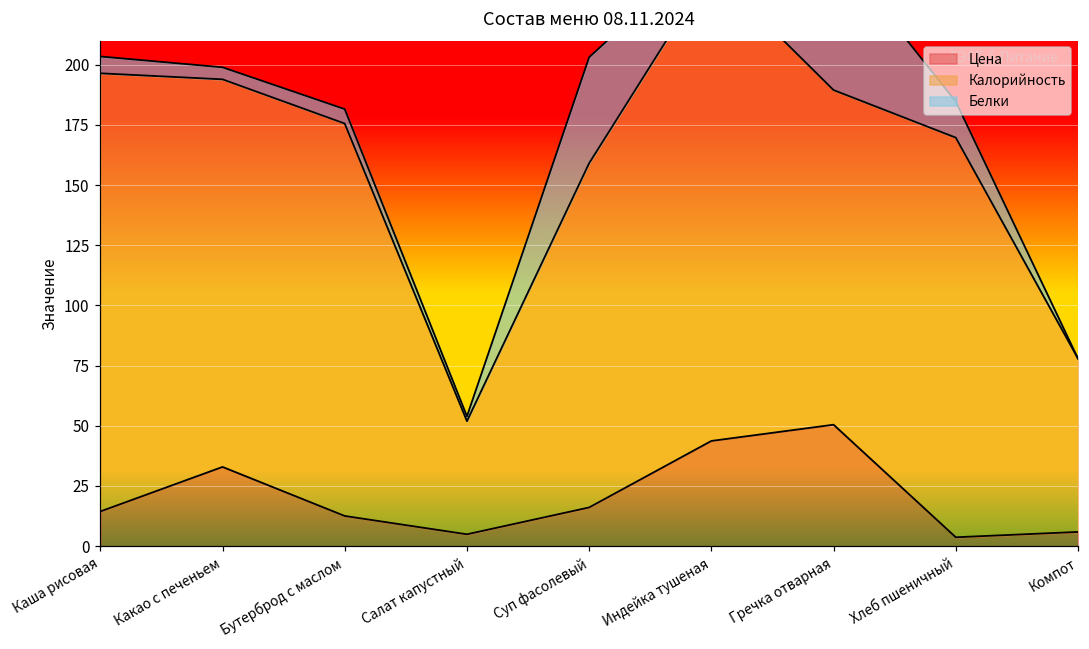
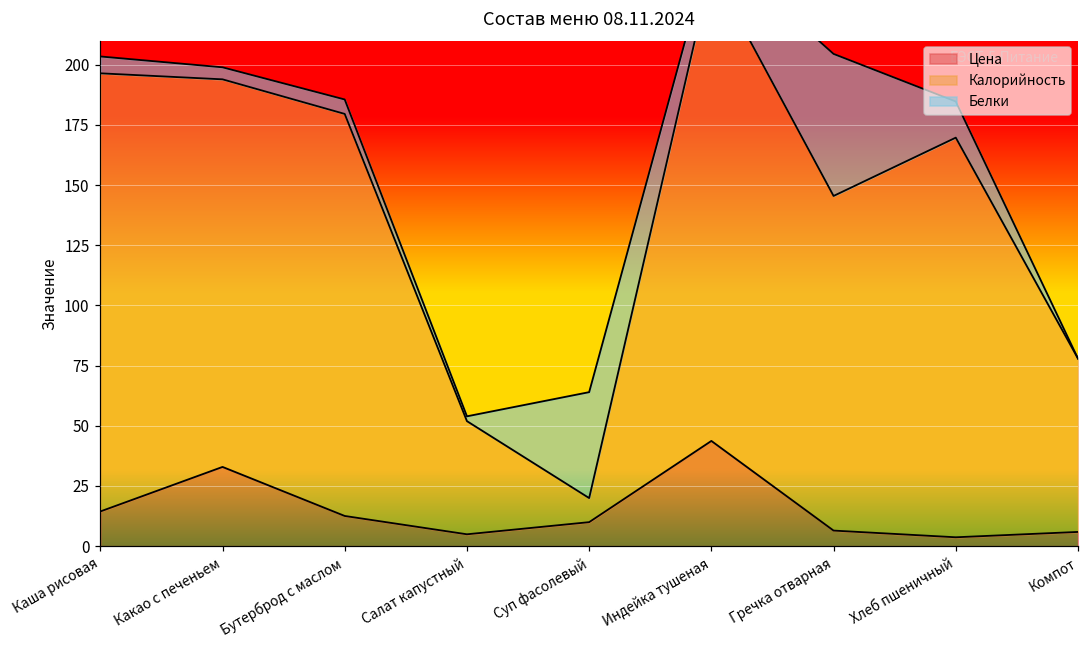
  {
    "Цена": {
      "Каша рисовая": 14,
      "Какао с печеньем": 33,
      "Бутерброд с маслом": 13,
      "Салат капустный": 5,
-     "Суп фасолевый": 16,
+     "Суп фасолевый": 10,
      "Индейка тушеная": 44,
-     "Гречка отварная": 50,
+     "Гречка отварная": 6,
      "Хлеб пшеничный": 4,
      "Компот": 6
    },
    "Калорийность": {
      "Каша рисовая": 182,
      "Какао с печеньем": 161,
-     "Бутерброд с маслом": 163,
+     "Бутерброд с маслом": 167,
      "Салат капустный": 47,
-     "Суп фасолевый": 143,
+     "Суп фасолевый": 10,
      "Гречка отварная": 139,
      "Хлеб пшеничный": 166
    },
    "Белки": {
      "Каша рисовая": 7,
      "Какао с печеньем": 5,
      "Бутерброд с маслом": 6,
      "Салат капустный": 2,
      "Суп фасолевый": 44
    }
  }
